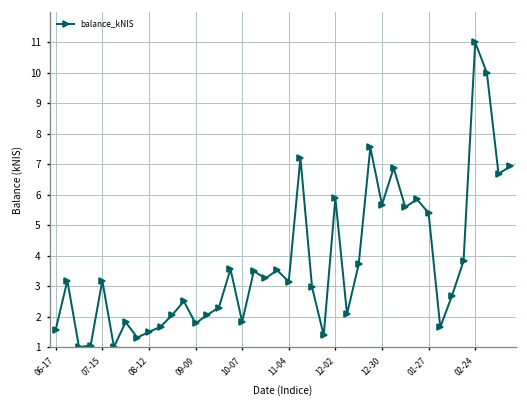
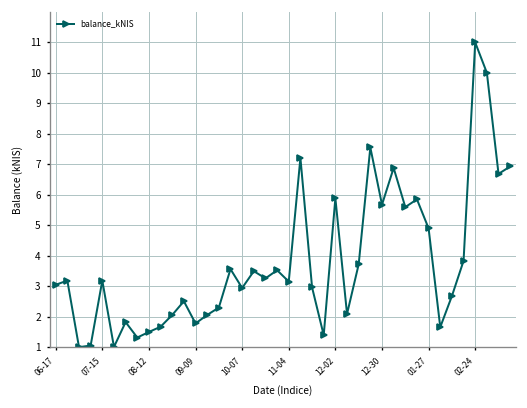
  {
-   "06-17": 1.6,
+   "06-17": 3.0,
    "07-15": 3.2,
    "08-12": 1.5,
    "09-09": 1.8,
-   "10-07": 1.8,
+   "10-07": 2.9,
    "11-04": 3.2,
    "12-02": 5.9,
    "12-30": 5.7,
-   "01-27": 5.4,
+   "01-27": 4.9,
    "02-24": 11.0
  }
